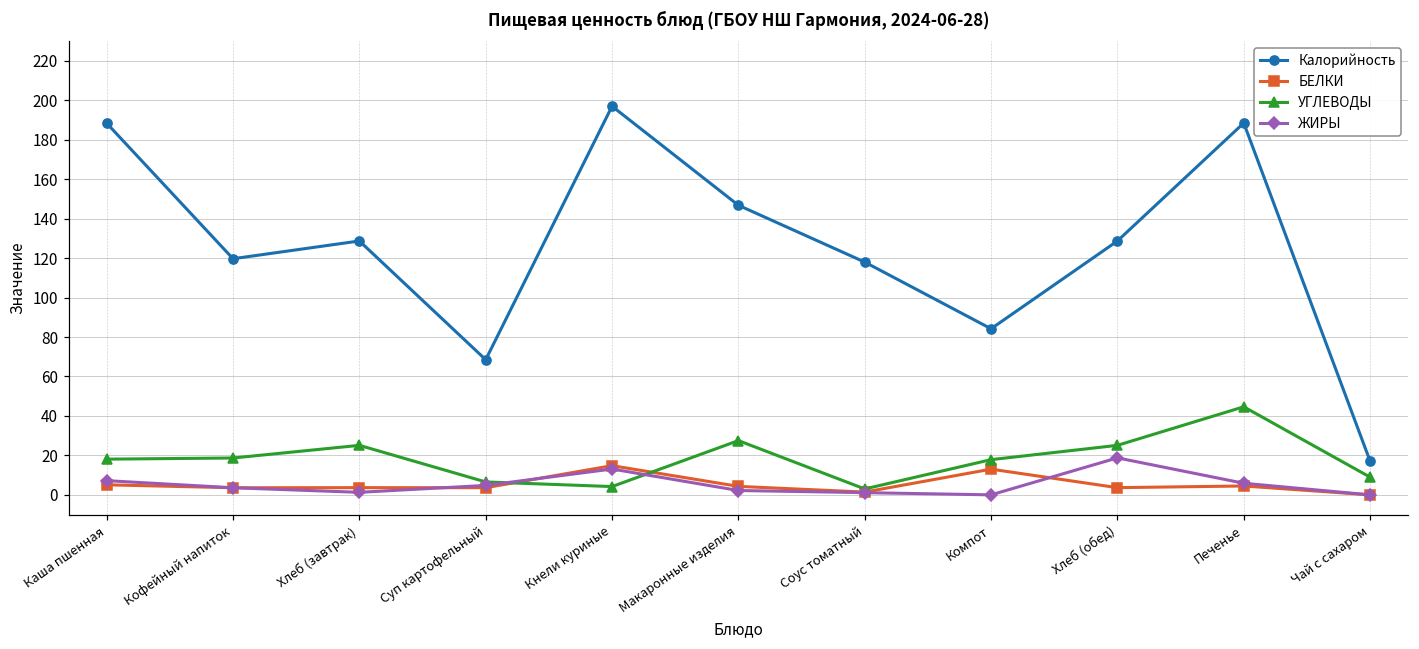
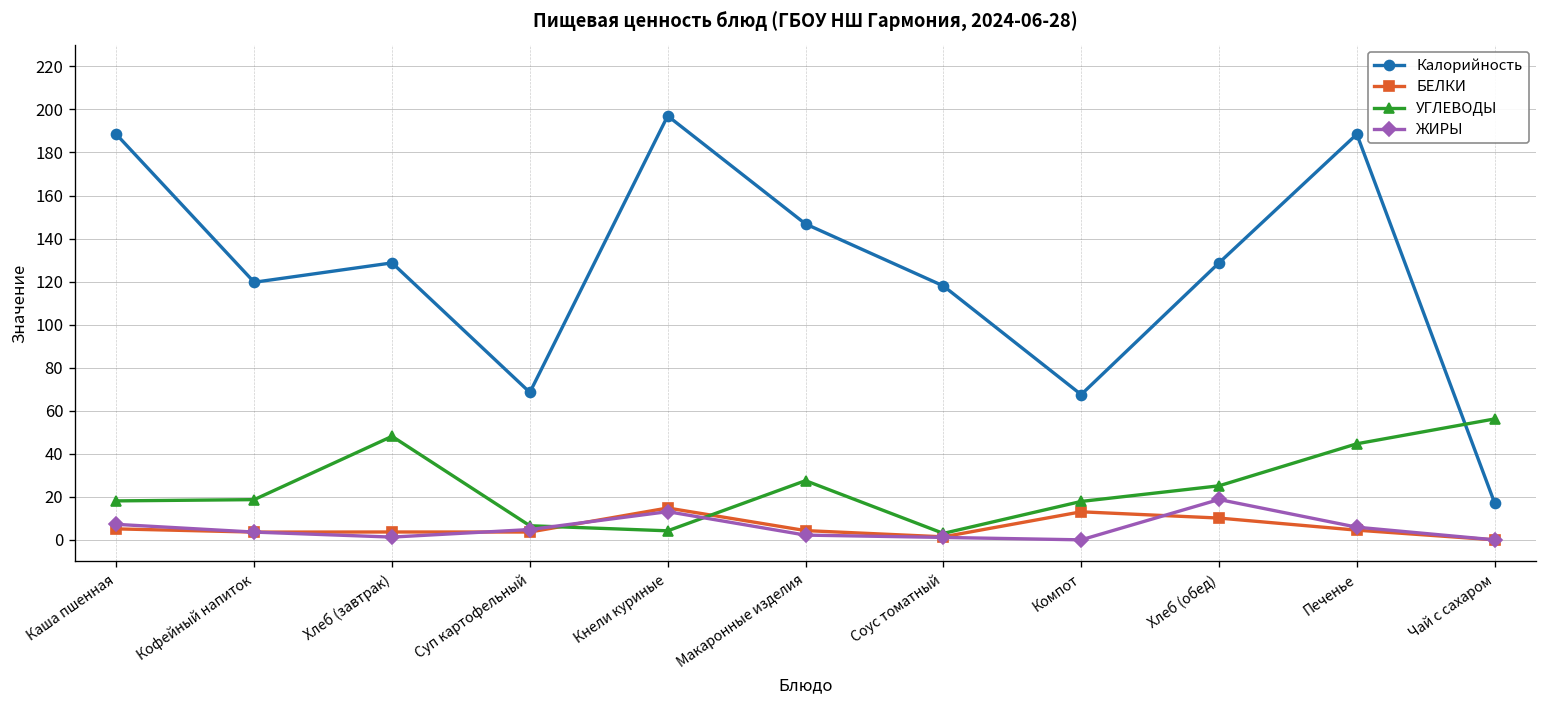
  {
    "Калорийность": {
      "Каша пшенная": 188,
      "Кофейный напиток": 120,
      "Хлеб (завтрак)": 129,
      "Суп картофельный": 69,
      "Кнели куриные": 197,
      "Макаронные изделия": 147,
      "Соус томатный": 118,
-     "Компот": 84,
+     "Компот": 68,
      "Хлеб (обед)": 129,
      "Печенье": 189,
      "Чай с сахаром": 17
    },
    "БЕЛКИ": {
      "Каша пшенная": 5,
      "Хлеб (завтрак)": 4,
      "Кнели куриные": 15,
      "Макаронные изделия": 4,
      "Компот": 13,
-     "Хлеб (обед)": 4
+     "Хлеб (обед)": 10
    },
    "УГЛЕВОДЫ": {
      "Каша пшенная": 18,
      "Кофейный напиток": 19,
-     "Хлеб (завтрак)": 25,
+     "Хлеб (завтрак)": 48,
      "Суп картофельный": 7,
      "Кнели куриные": 4,
      "Макаронные изделия": 28,
      "Соус томатный": 3,
      "Компот": 18,
      "Хлеб (обед)": 25,
      "Печенье": 45,
-     "Чай с сахаром": 9
+     "Чай с сахаром": 56
    },
    "ЖИРЫ": {
      "Каша пшенная": 7,
      "Хлеб (завтрак)": 1,
      "Кнели куриные": 13,
      "Макаронные изделия": 2,
      "Компот": 0,
      "Хлеб (обед)": 19
    }
  }
